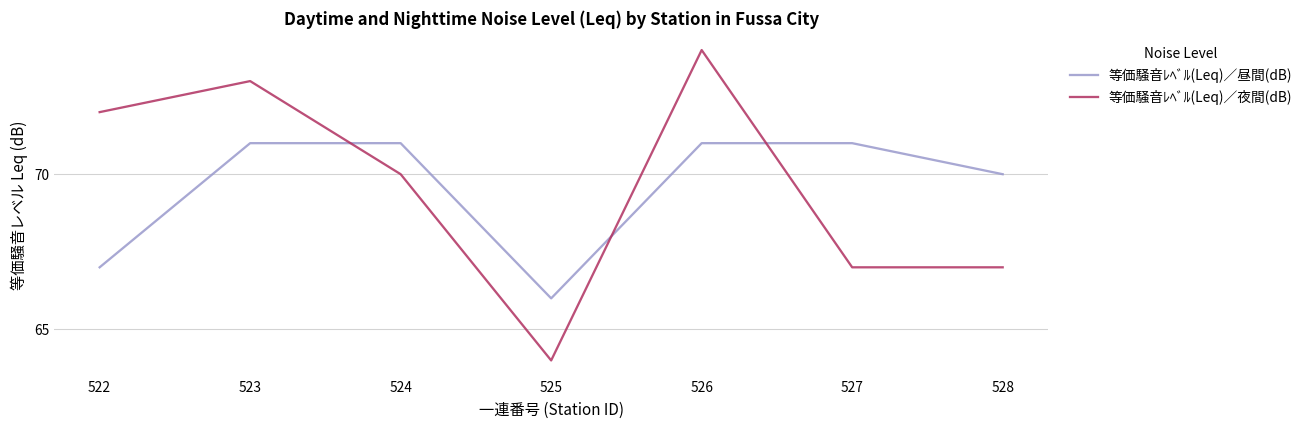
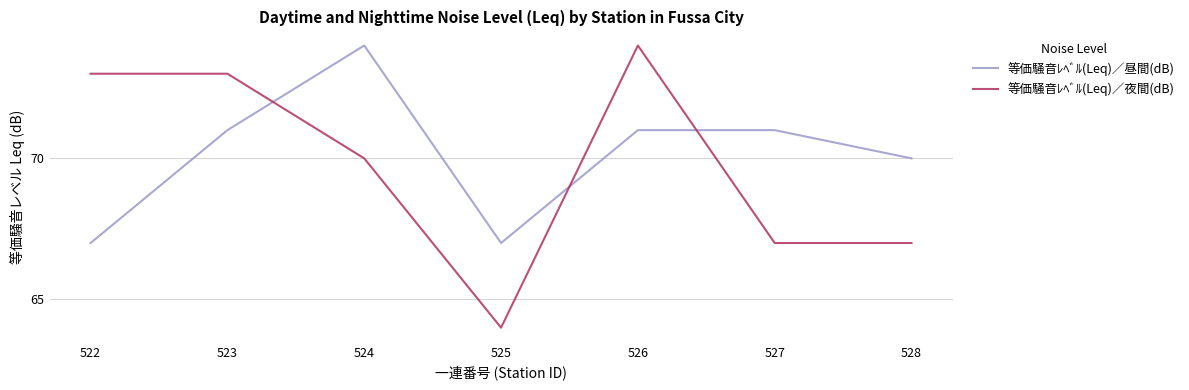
  {
    "等価騒音ﾚﾍﾞﾙ(Leq)／昼間(dB)": {
      "522": 67,
      "523": 71,
-     "524": 71,
-     "525": 66,
+     "524": 74,
+     "525": 67,
      "526": 71,
      "527": 71,
      "528": 70
    },
    "等価騒音ﾚﾍﾞﾙ(Leq)／夜間(dB)": {
-     "522": 72,
+     "522": 73,
      "523": 73,
      "524": 70,
      "525": 64,
      "526": 74,
      "527": 67,
      "528": 67
    }
  }
